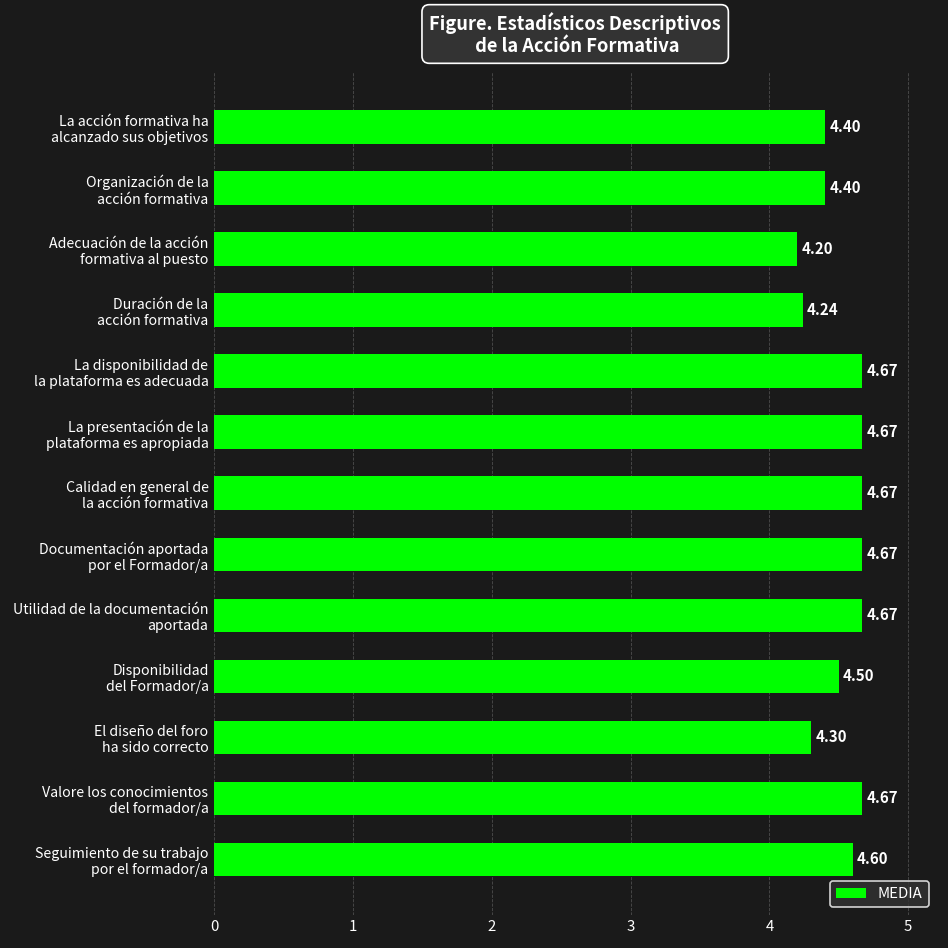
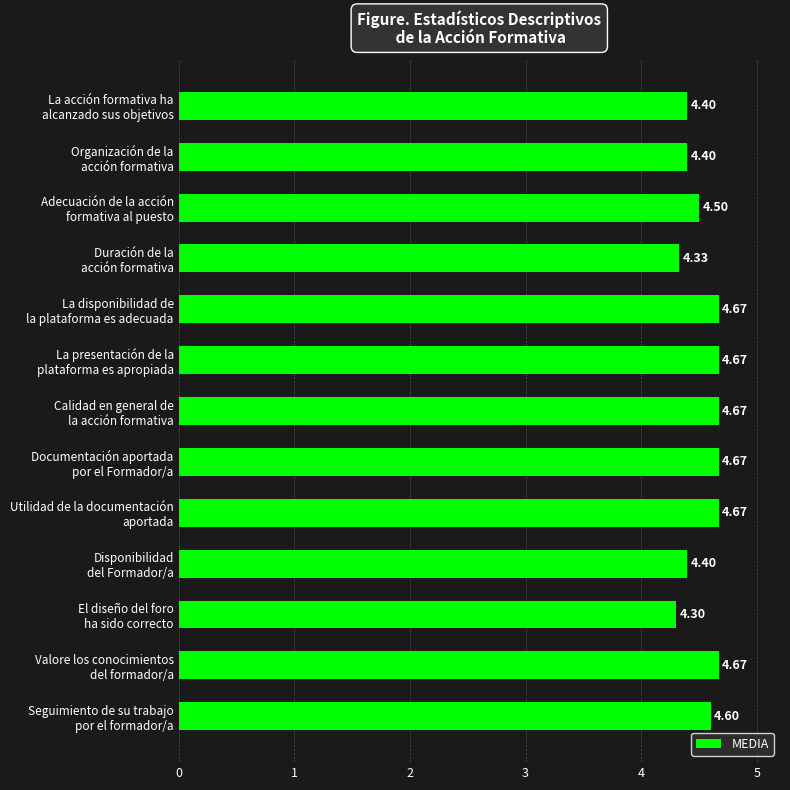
  {
    "La acción formativa ha alcanzado sus objetivos": 4.40,
    "Organización de la acción formativa": 4.40,
-   "Adecuación de la acción formativa al puesto": 4.20,
-   "Duración de la acción formativa": 4.24,
+   "Adecuación de la acción formativa al puesto": 4.50,
+   "Duración de la acción formativa": 4.33,
    "La disponibilidad de la plataforma es adecuada": 4.67,
    "La presentación de la plataforma es apropiada": 4.67,
    "Calidad en general de la acción formativa": 4.67,
    "Documentación aportada por el Formador/a": 4.67,
    "Utilidad de la documentación aportada": 4.67,
-   "Disponibilidad del Formador/a": 4.50,
+   "Disponibilidad del Formador/a": 4.40,
    "El diseño del foro ha sido correcto": 4.30,
    "Valore los conocimientos del formador/a": 4.67,
    "Seguimiento de su trabajo por el formador/a": 4.60
  }
